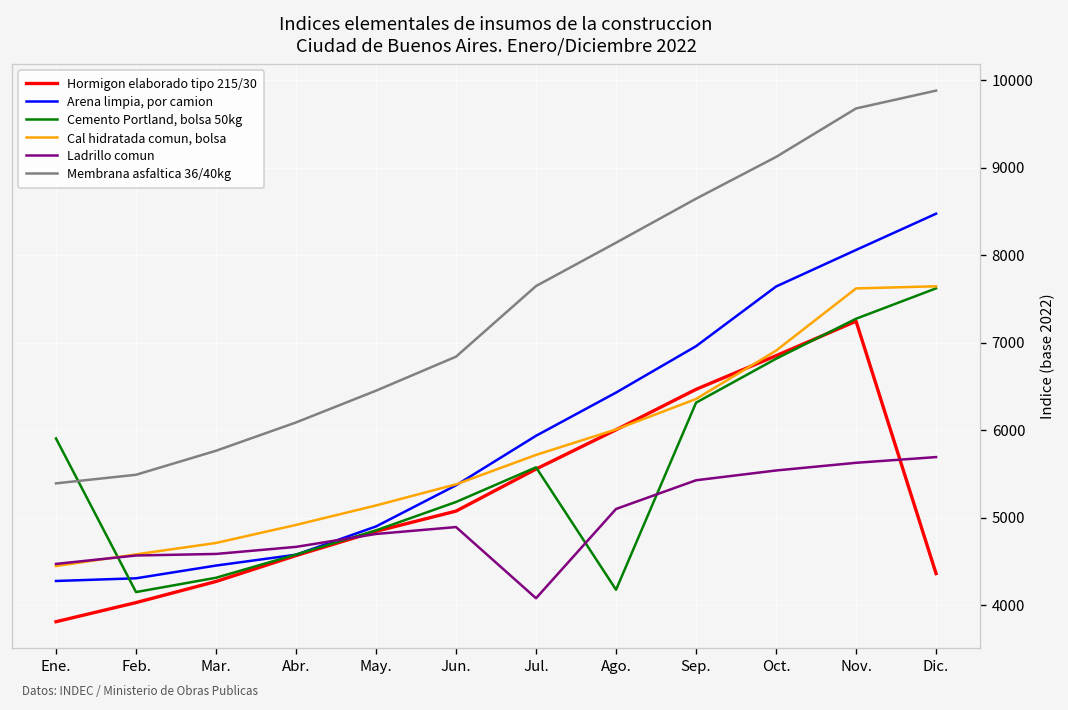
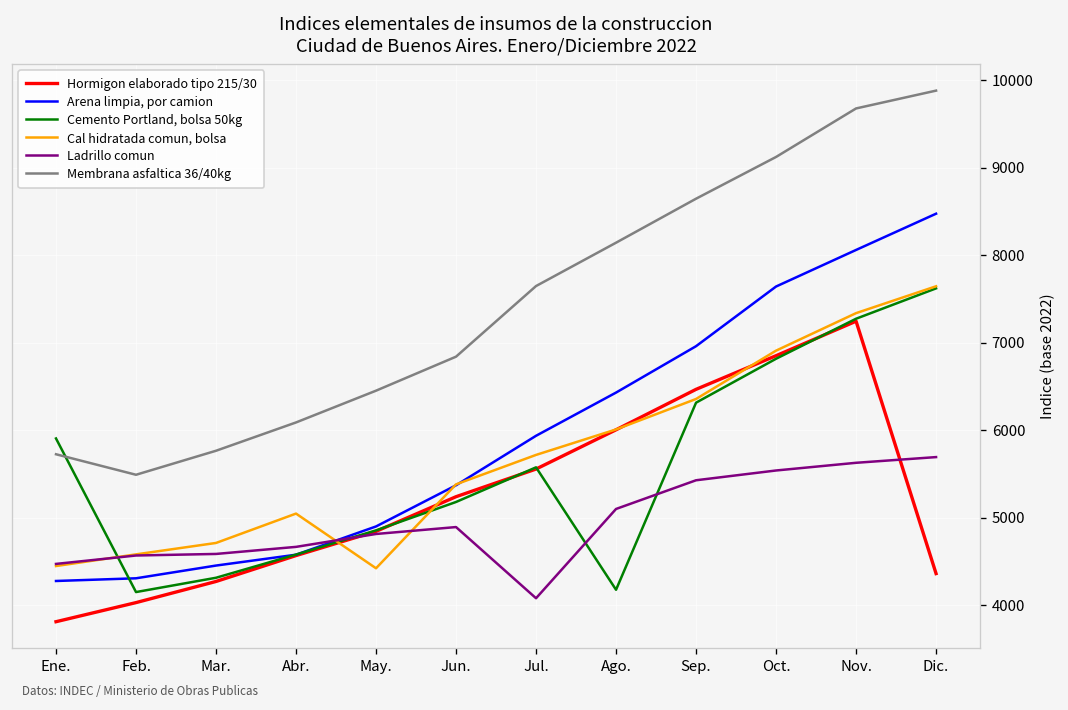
  {
    "Hormigon elaborado tipo 215/30": {
      "Ene.": 3800,
      "Feb.": 4000,
      "Mar.": 4300,
-     "Jun.": 5100,
+     "Jun.": 5200,
      "Sep.": 6500,
      "Oct.": 6900,
      "Dic.": 4400
    },
    "Arena limpia, por camion": {
      "Ene.": 4300,
      "Feb.": 4300,
      "Mar.": 4500,
      "May.": 4900,
      "Jul.": 5900,
      "Ago.": 6400,
      "Sep.": 7000,
      "Oct.": 7600,
      "Nov.": 8100,
      "Dic.": 8500
    },
    "Cemento Portland, bolsa 50kg": {
      "Ene.": 5900,
      "Feb.": 4100,
      "Mar.": 4300,
      "Jun.": 5200,
      "Ago.": 4200,
      "Sep.": 6300,
      "Oct.": 6800
    },
    "Cal hidratada comun, bolsa": {
      "Mar.": 4700,
-     "Abr.": 4900,
-     "May.": 5100,
+     "Abr.": 5000,
+     "May.": 4400,
      "Jul.": 5700,
      "Sep.": 6400,
      "Oct.": 6900,
-     "Nov.": 7600
+     "Nov.": 7300
    },
    "Ladrillo comun": {
      "Mar.": 4600,
      "Abr.": 4700,
      "Jun.": 4900,
      "Jul.": 4100,
      "Ago.": 5100,
      "Sep.": 5400,
      "Oct.": 5500,
      "Nov.": 5600,
      "Dic.": 5700
    },
    "Membrana asfaltica 36/40kg": {
-     "Ene.": 5400,
+     "Ene.": 5700,
      "Feb.": 5500,
      "Mar.": 5800,
      "Abr.": 6100,
      "May.": 6500,
      "Jun.": 6800,
      "Jul.": 7600,
      "Ago.": 8100,
      "Sep.": 8600,
      "Oct.": 9100,
      "Nov.": 9700,
      "Dic.": 9900
    }
  }
